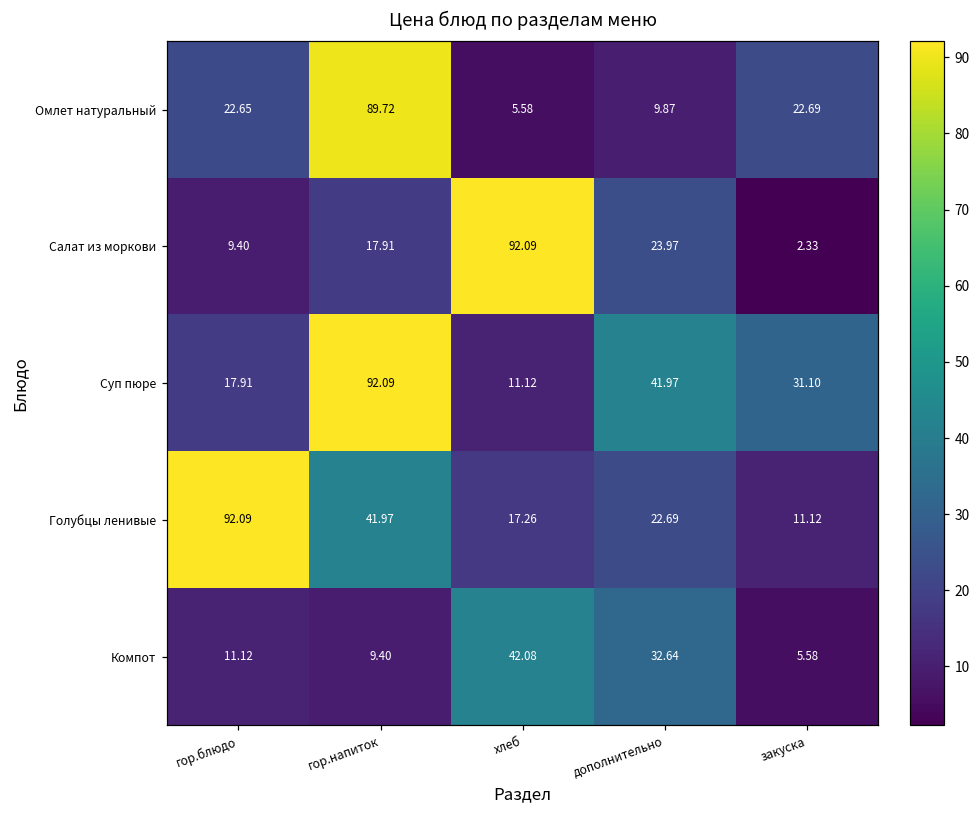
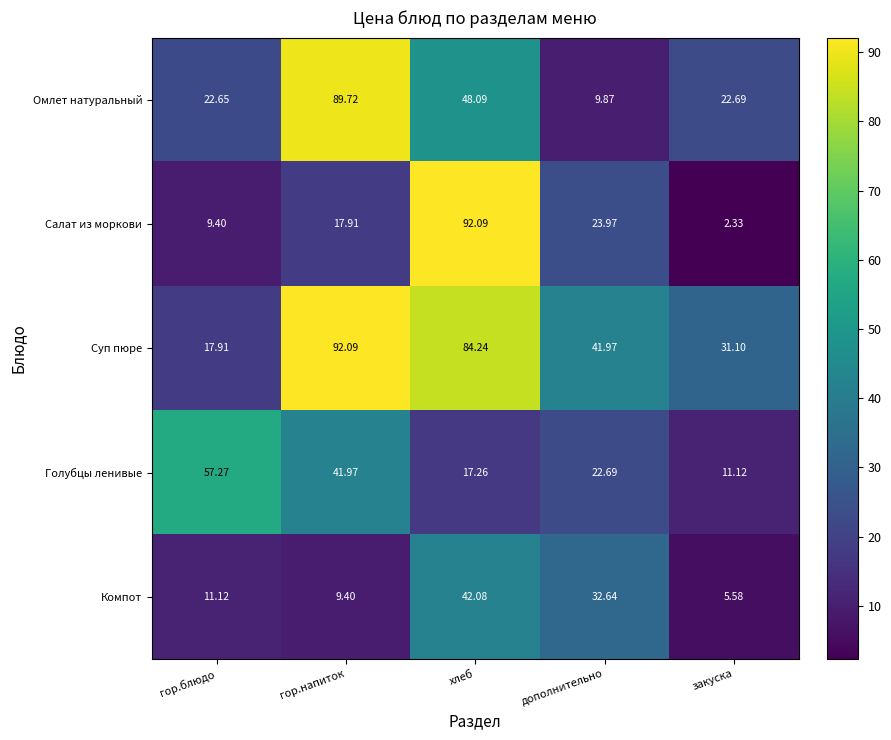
  {
    "Омлет натуральный": {
      "гор.блюдо": 22.65,
      "гор.напиток": 89.72,
-     "хлеб": 5.58,
+     "хлеб": 48.09,
      "дополнительно": 9.87,
      "закуска": 22.69
    },
    "Салат из моркови": {
      "гор.блюдо": 9.40,
      "гор.напиток": 17.91,
      "хлеб": 92.09,
      "дополнительно": 23.97,
      "закуска": 2.33
    },
    "Суп пюре": {
      "гор.блюдо": 17.91,
      "гор.напиток": 92.09,
-     "хлеб": 11.12,
+     "хлеб": 84.24,
      "дополнительно": 41.97,
      "закуска": 31.10
    },
    "Голубцы ленивые": {
-     "гор.блюдо": 92.09,
+     "гор.блюдо": 57.27,
      "гор.напиток": 41.97,
      "хлеб": 17.26,
      "дополнительно": 22.69,
      "закуска": 11.12
    },
    "Компот": {
      "гор.блюдо": 11.12,
      "гор.напиток": 9.40,
      "хлеб": 42.08,
      "дополнительно": 32.64,
      "закуска": 5.58
    }
  }
